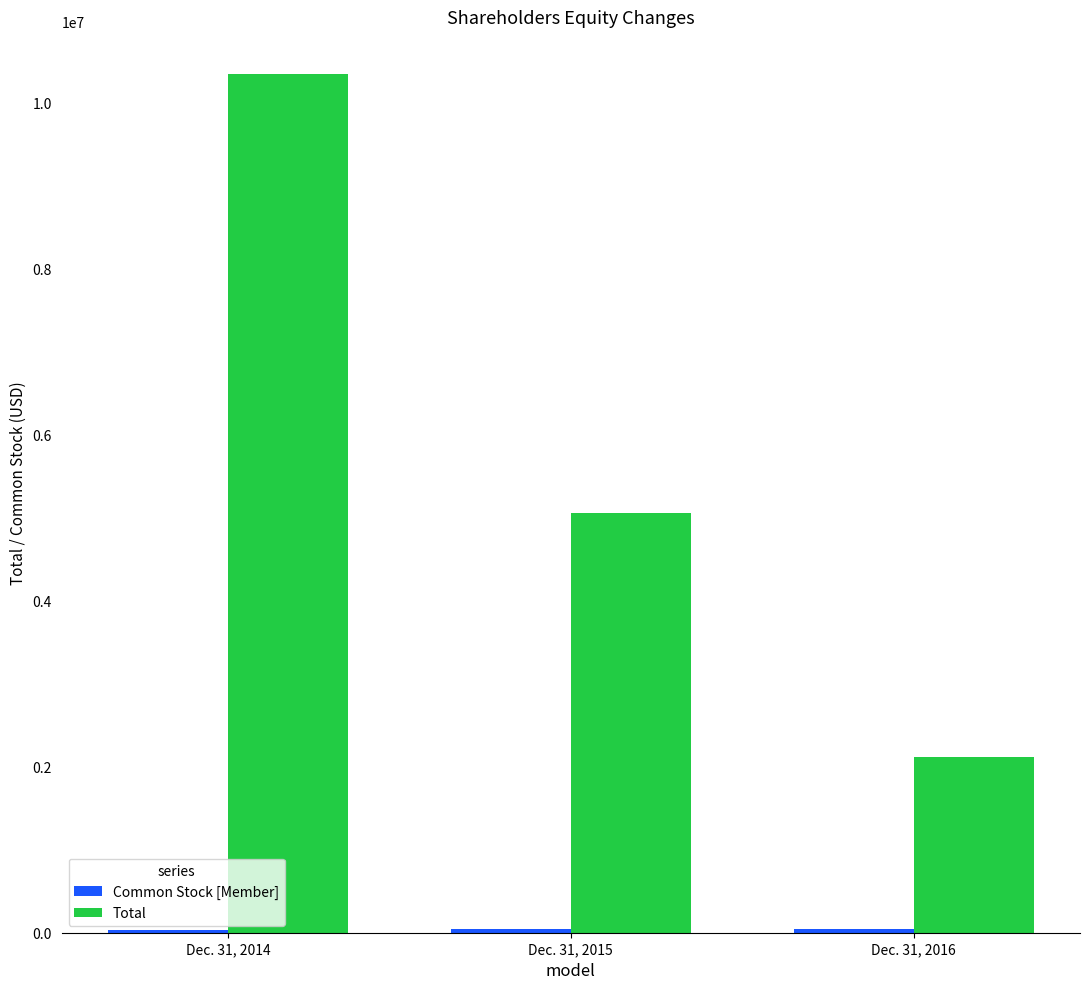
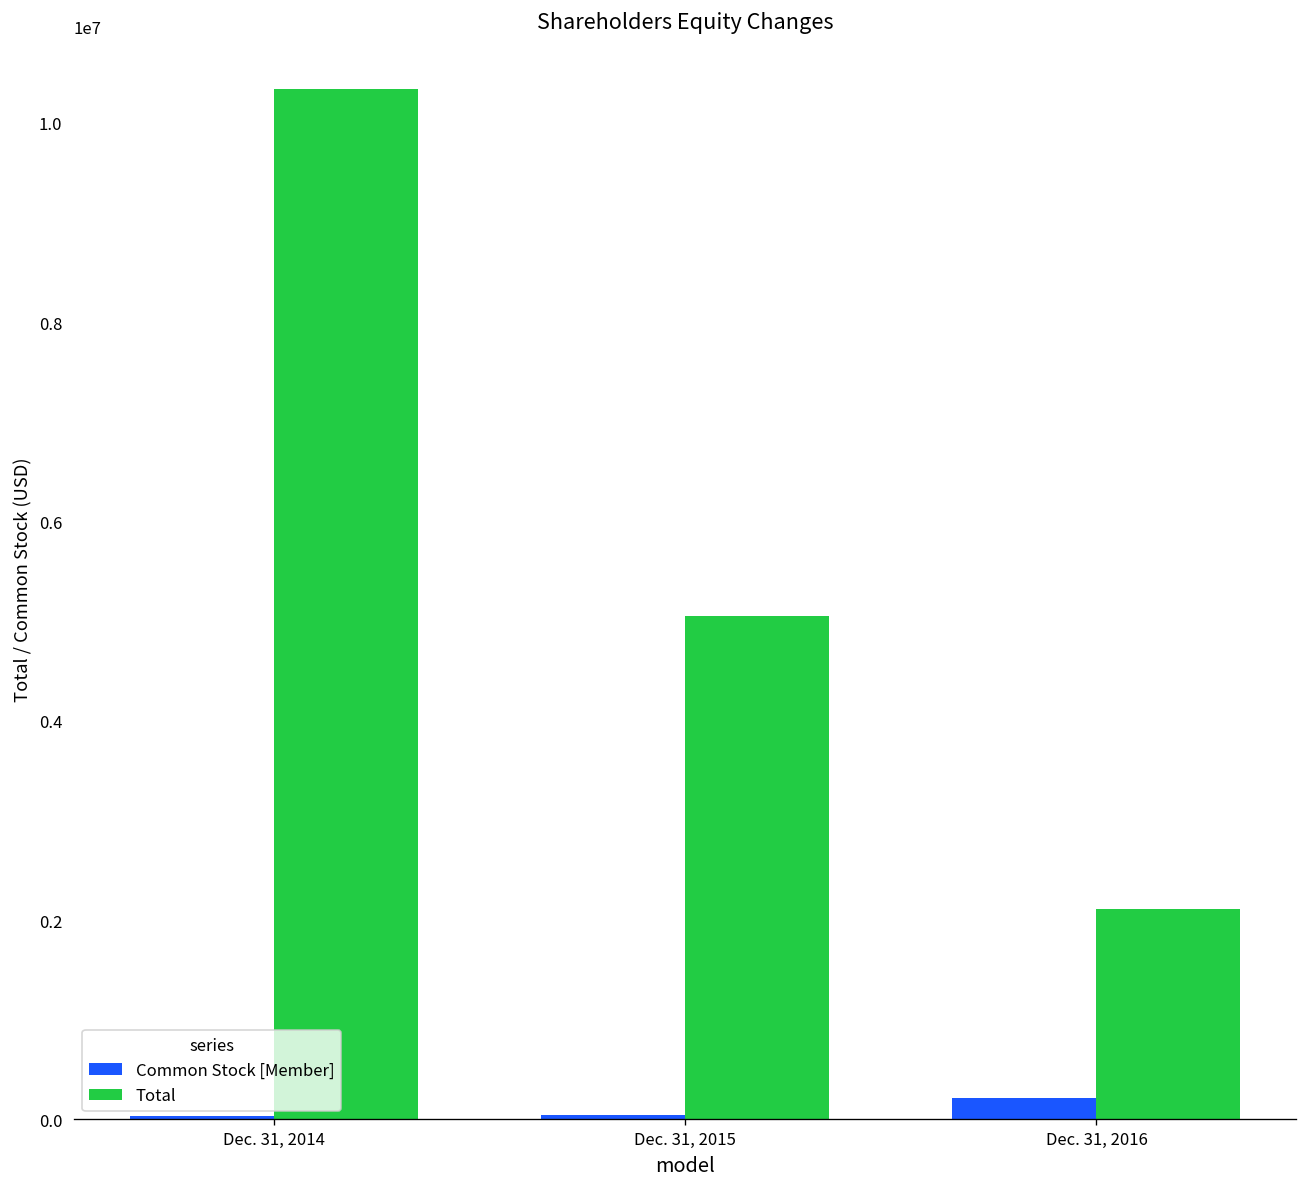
  {
    "Common Stock [Member]": {
      "Dec. 31, 2014": 0,
      "Dec. 31, 2015": 0,
-     "Dec. 31, 2016": 0
+     "Dec. 31, 2016": 200000
    },
    "Total": {
      "Dec. 31, 2014": 10300000,
      "Dec. 31, 2015": 5100000,
      "Dec. 31, 2016": 2100000
    }
  }
